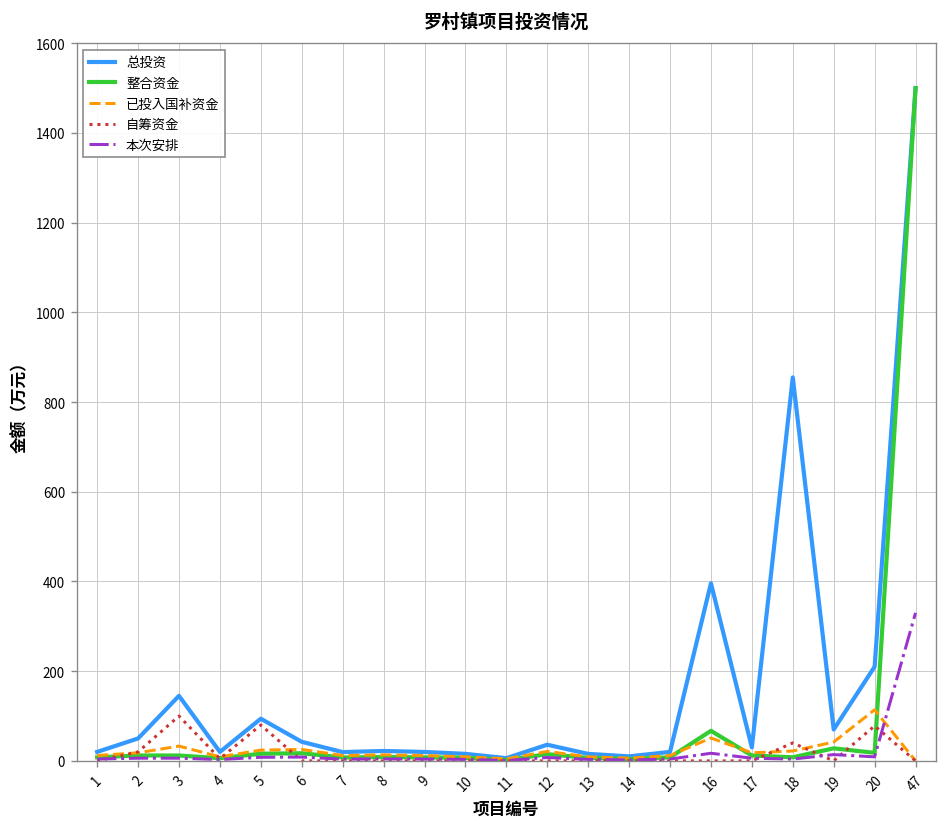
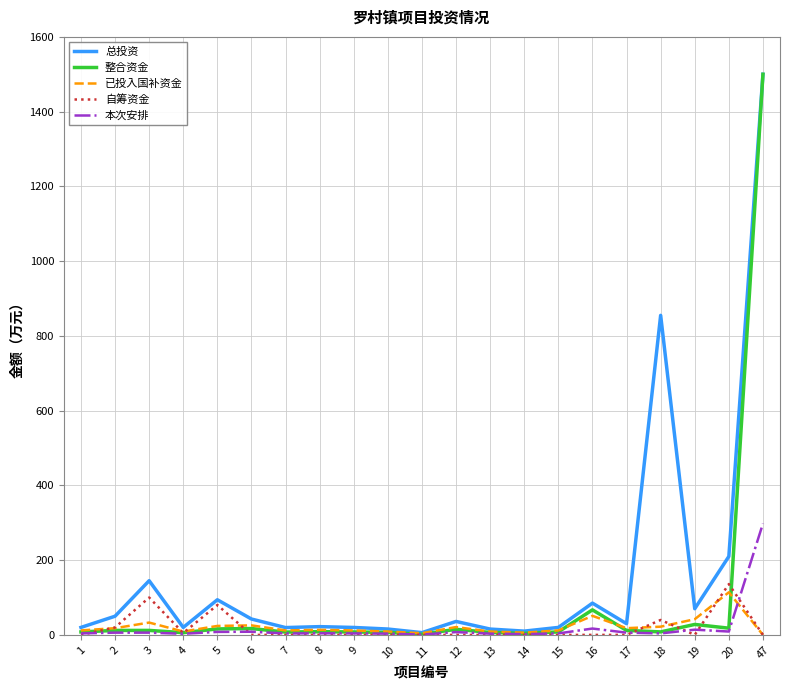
  {
    "总投资": {
      "1": 20,
      "2": 50,
      "3": 150,
      "4": 20,
      "5": 90,
      "6": 40,
      "7": 20,
      "8": 20,
      "9": 20,
      "12": 40,
      "15": 20,
-     "16": 400,
+     "16": 90,
      "17": 30,
      "18": 860,
      "19": 70,
      "20": 210
    },
    "整合资金": {
      "5": 20,
      "6": 20,
      "16": 70,
      "19": 30,
      "20": 20
    },
    "已投入国补资金": {
      "3": 30,
      "5": 20,
      "6": 30,
      "16": 50,
      "18": 20,
      "19": 40,
      "20": 110
    },
    "自筹资金": {
      "3": 100,
      "5": 80,
      "6": 0,
      "12": 0,
      "16": 0,
      "18": 40,
      "19": 0,
-     "20": 80
+     "20": 140
    },
    "本次安排": {
      "5": 10,
      "6": 10,
      "12": 10,
      "16": 20,
      "19": 10,
      "20": 10,
-     "47": 330
+     "47": 300
    }
  }
